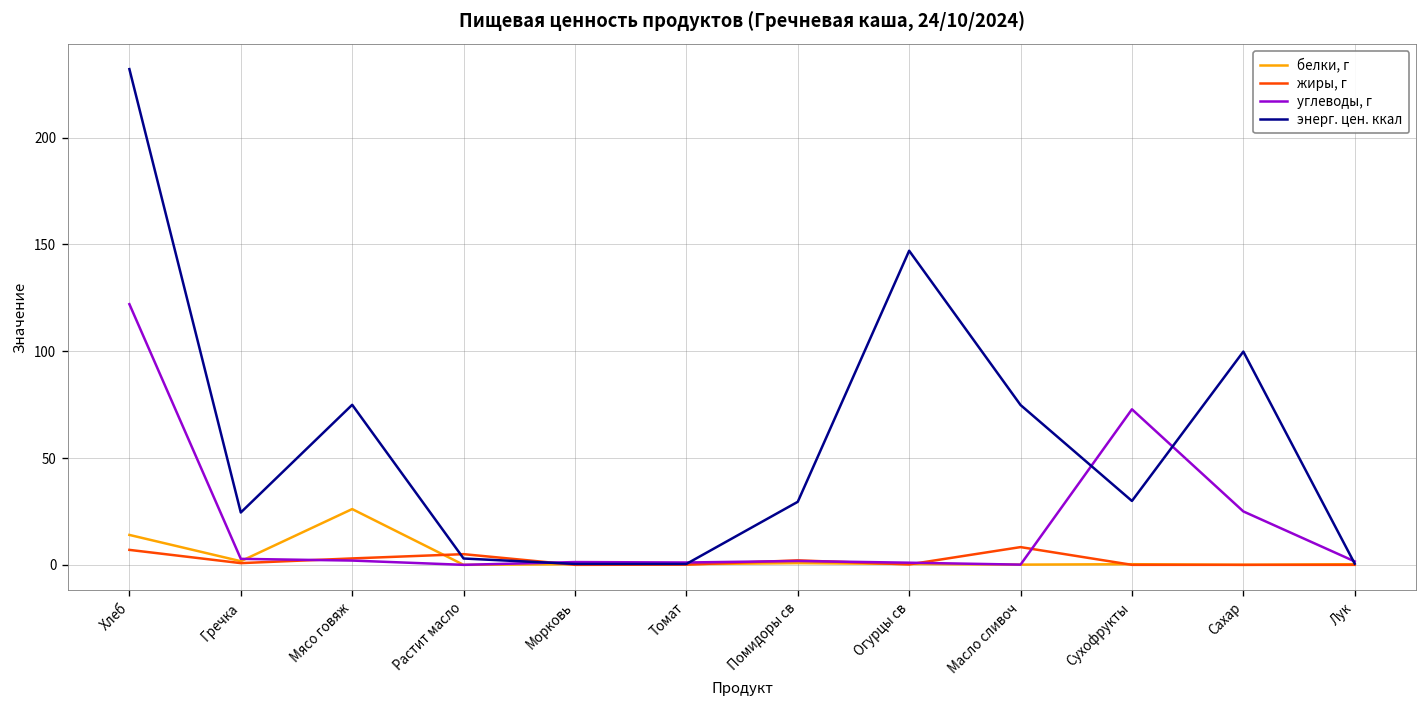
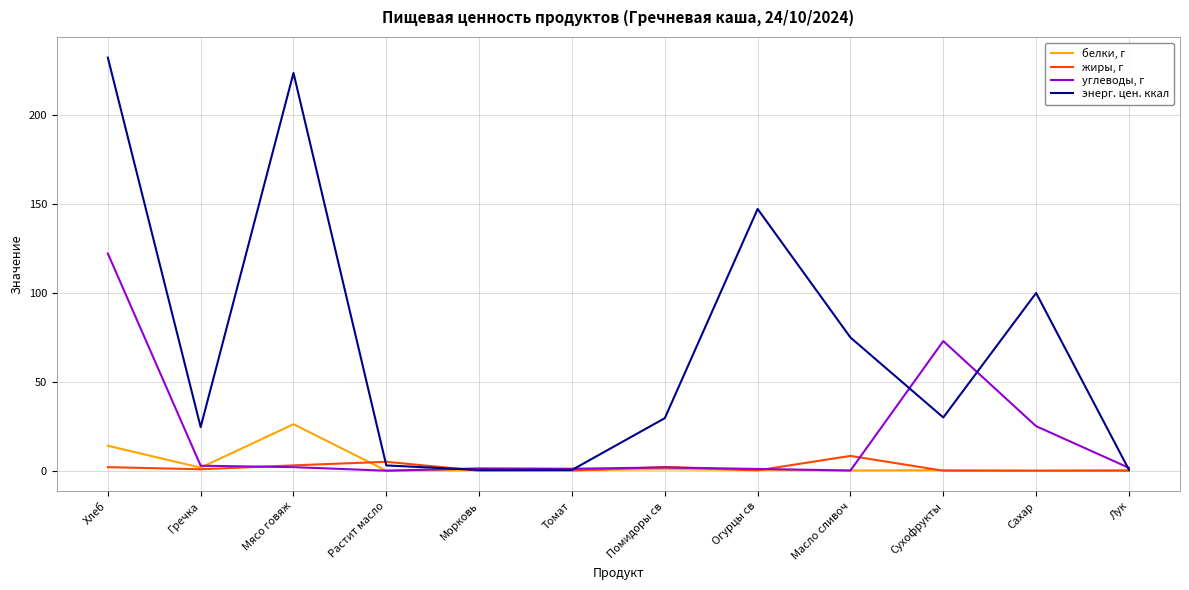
  {
    "белки, г": {
      "Хлеб": 14,
      "Мясо говяж": 26
    },
    "жиры, г": {
-     "Хлеб": 7,
+     "Хлеб": 2,
      "Растит масло": 5,
      "Масло сливоч": 8
    },
    "углеводы, г": {
      "Хлеб": 122,
      "Сухофрукты": 73,
      "Сахар": 25
    },
    "энерг. цен. ккал": {
      "Хлеб": 232,
      "Гречка": 25,
-     "Мясо говяж": 75,
+     "Мясо говяж": 223,
      "Растит масло": 3,
      "Помидоры св": 30,
      "Огурцы св": 147,
      "Масло сливоч": 75,
      "Сухофрукты": 30,
      "Сахар": 100
    }
  }
